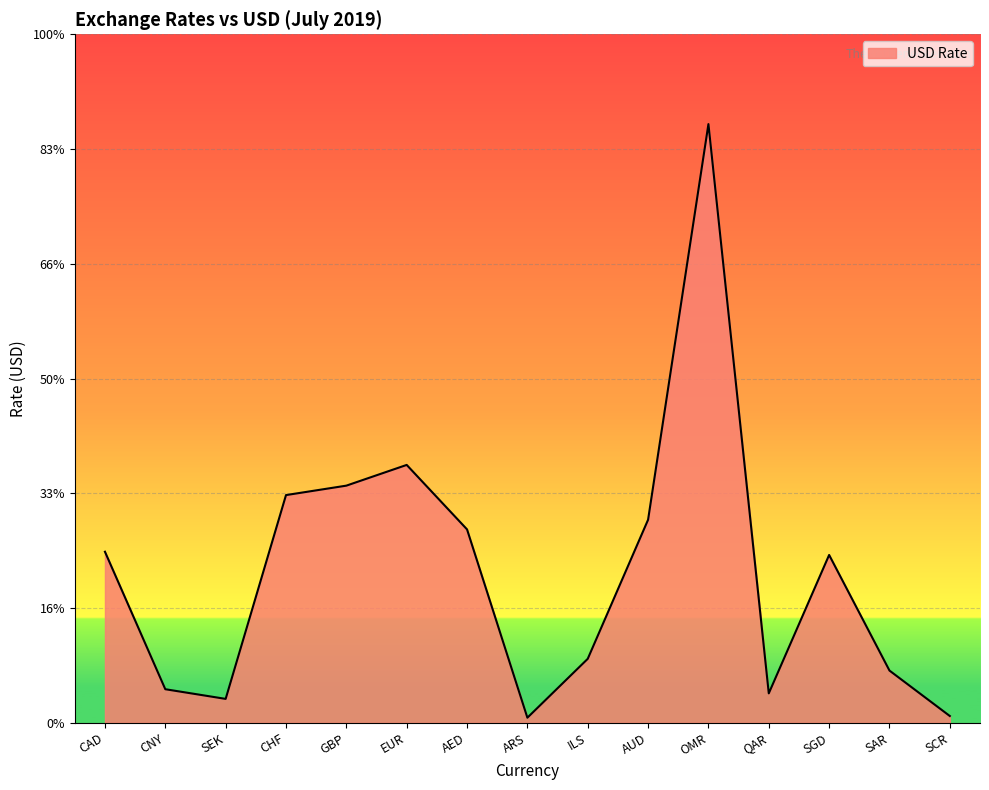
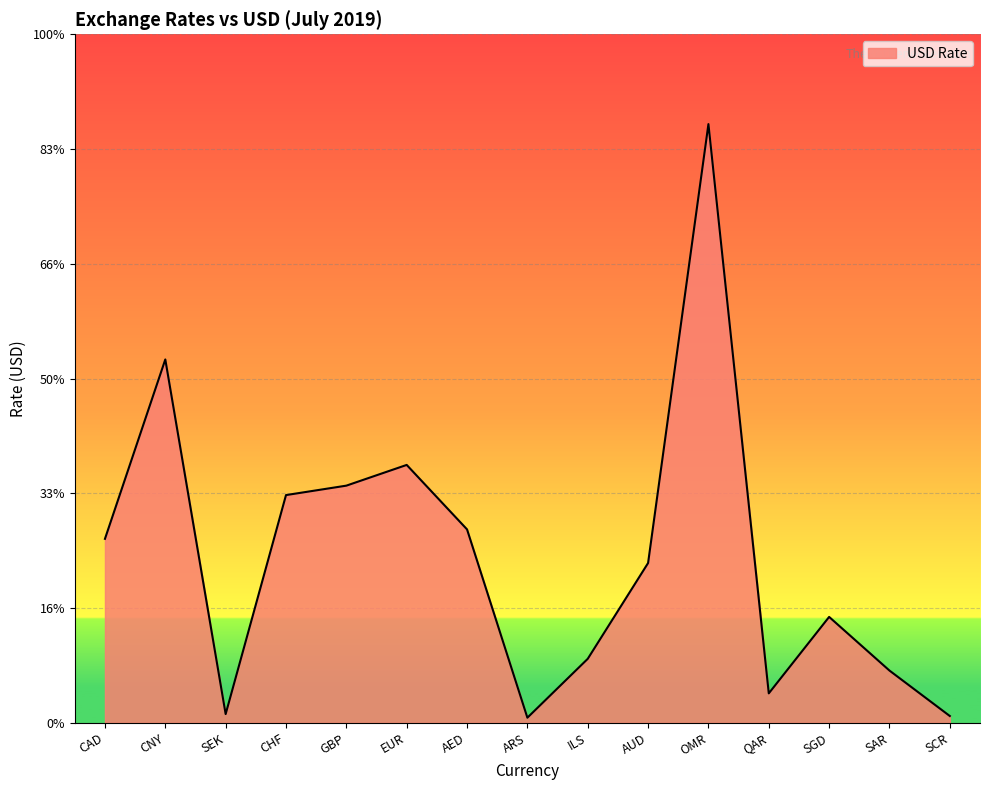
  {
-   "CAD": "25%",
-   "CNY": "5%",
-   "SEK": "3%",
+   "CAD": "27%",
+   "CNY": "53%",
+   "SEK": "1%",
    "CHF": "33%",
    "GBP": "34%",
    "EUR": "37%",
    "AED": "28%",
    "ARS": "1%",
    "ILS": "9%",
-   "AUD": "29%",
+   "AUD": "23%",
    "OMR": "87%",
    "QAR": "4%",
-   "SGD": "24%",
+   "SGD": "15%",
    "SAR": "8%",
    "SCR": "1%"
  }
